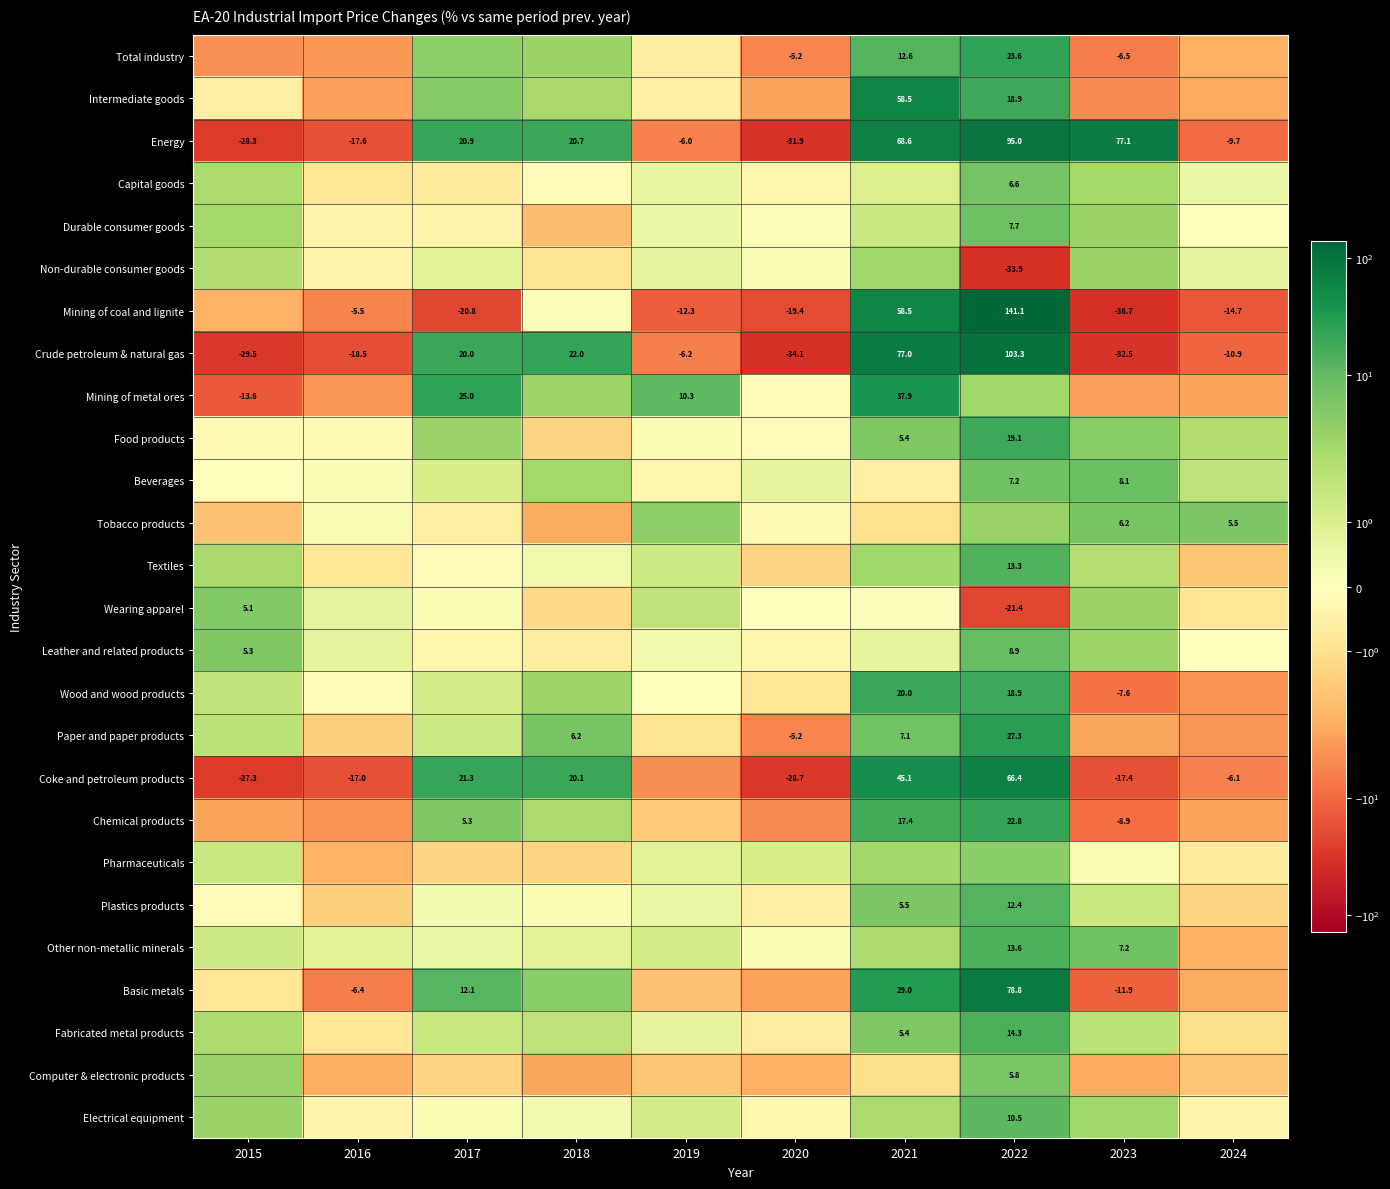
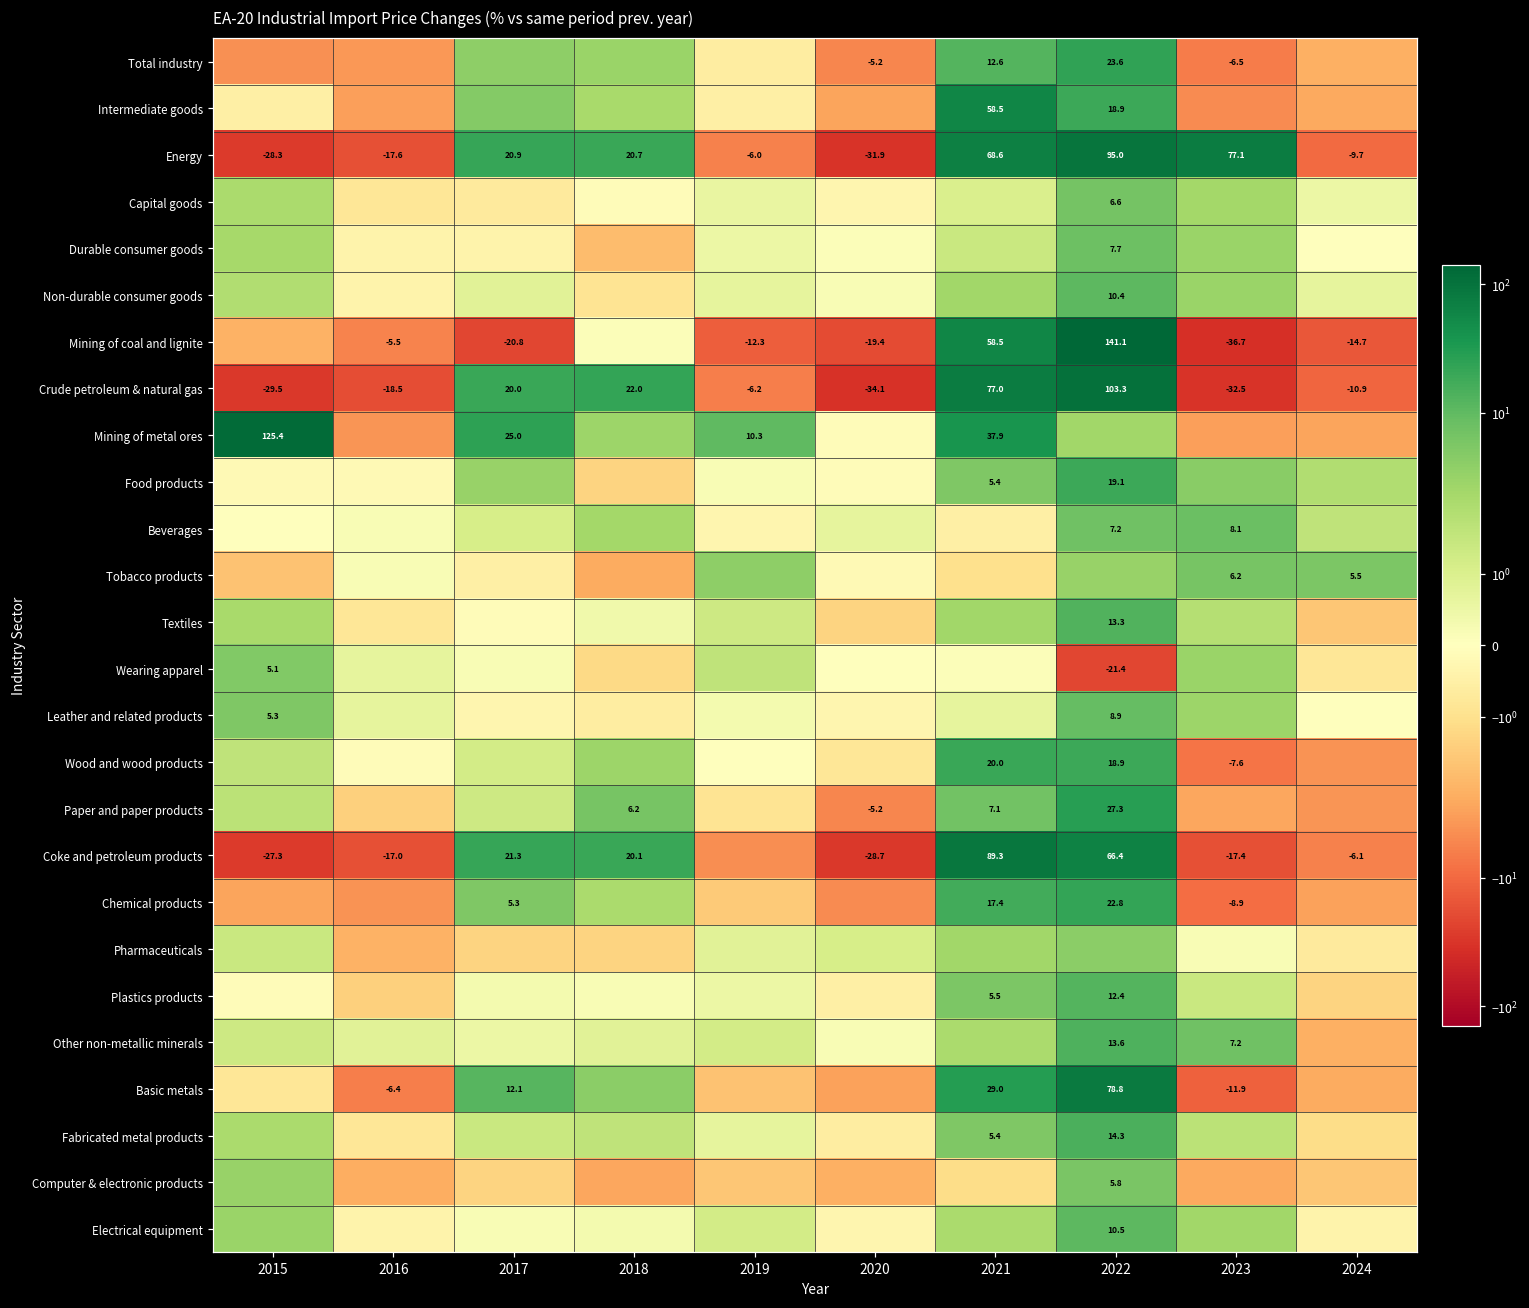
  {
    "Total industry": {
      "2020": -5.2,
      "2021": 12.6,
      "2022": 23.6,
      "2023": -6.5
    },
    "Intermediate goods": {
      "2021": 58.5,
      "2022": 18.9
    },
    "Energy": {
      "2015": -28.3,
      "2016": -17.6,
      "2017": 20.9,
      "2018": 20.7,
      "2019": -6.0,
      "2020": -31.9,
      "2021": 68.6,
      "2022": 95.0,
      "2023": 77.1,
      "2024": -9.7
    },
    "Capital goods": {
      "2022": 6.6
    },
    "Durable consumer goods": {
      "2022": 7.7
    },
    "Non-durable consumer goods": {
-     "2022": -33.9
+     "2022": 10.4
    },
    "Mining of coal and lignite": {
      "2016": -5.5,
      "2017": -20.8,
      "2019": -12.3,
      "2020": -19.4,
      "2021": 58.5,
      "2022": 141.1,
      "2023": -36.7,
      "2024": -14.7
    },
    "Crude petroleum & natural gas": {
      "2015": -29.5,
      "2016": -18.5,
      "2017": 20.0,
      "2018": 22.0,
      "2019": -6.2,
      "2020": -34.1,
      "2021": 77.0,
      "2022": 103.3,
      "2023": -32.5,
      "2024": -10.9
    },
    "Mining of metal ores": {
-     "2015": -13.6,
+     "2015": 125.4,
      "2017": 25.0,
      "2019": 10.3,
      "2021": 37.9
    },
    "Food products": {
      "2021": 5.4,
      "2022": 19.1
    },
    "Beverages": {
      "2022": 7.2,
      "2023": 8.1
    },
    "Tobacco products": {
      "2023": 6.2,
      "2024": 5.5
    },
    "Textiles": {
      "2022": 13.3
    },
    "Wearing apparel": {
      "2015": 5.1,
      "2022": -21.4
    },
    "Leather and related products": {
      "2015": 5.3,
      "2022": 8.9
    },
    "Wood and wood products": {
      "2021": 20.0,
      "2022": 18.9,
      "2023": -7.6
    },
    "Paper and paper products": {
      "2018": 6.2,
      "2020": -5.2,
      "2021": 7.1,
      "2022": 27.3
    },
    "Coke and petroleum products": {
      "2015": -27.3,
      "2016": -17.0,
      "2017": 21.3,
      "2018": 20.1,
      "2020": -28.7,
-     "2021": 45.1,
+     "2021": 89.3,
      "2022": 66.4,
      "2023": -17.4,
      "2024": -6.1
    },
    "Chemical products": {
      "2017": 5.3,
      "2021": 17.4,
      "2022": 22.8,
      "2023": -8.9
    },
    "Plastics products": {
      "2021": 5.5,
      "2022": 12.4
    },
    "Other non-metallic minerals": {
      "2022": 13.6,
      "2023": 7.2
    },
    "Basic metals": {
      "2016": -6.4,
      "2017": 12.1,
      "2021": 29.0,
      "2022": 78.8,
      "2023": -11.9
    },
    "Fabricated metal products": {
      "2021": 5.4,
      "2022": 14.3
    },
    "Computer & electronic products": {
      "2022": 5.8
    },
    "Electrical equipment": {
      "2022": 10.5
    }
  }
